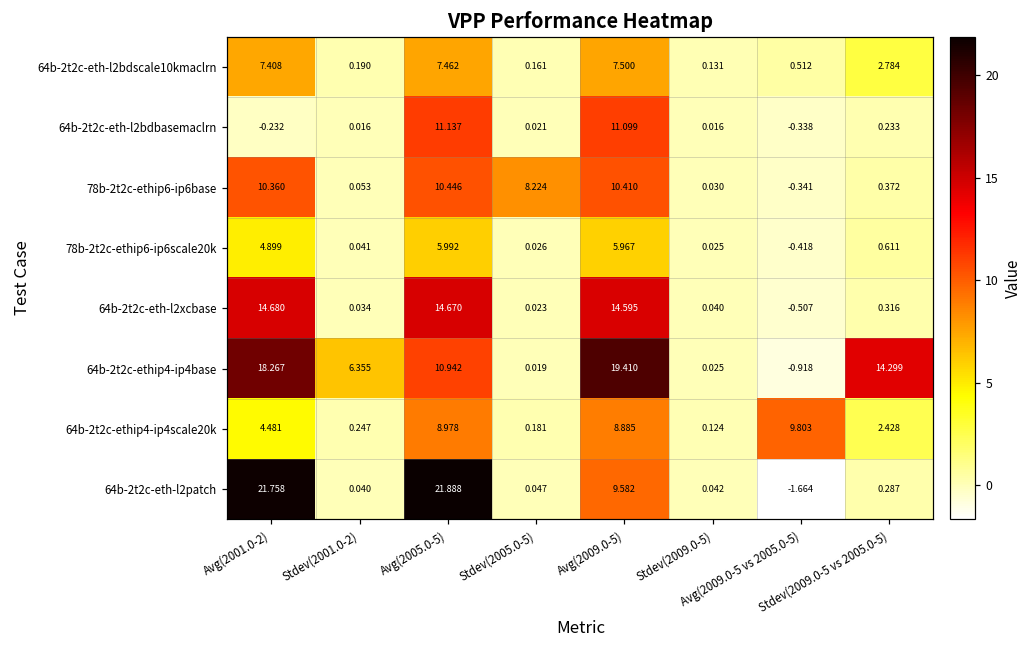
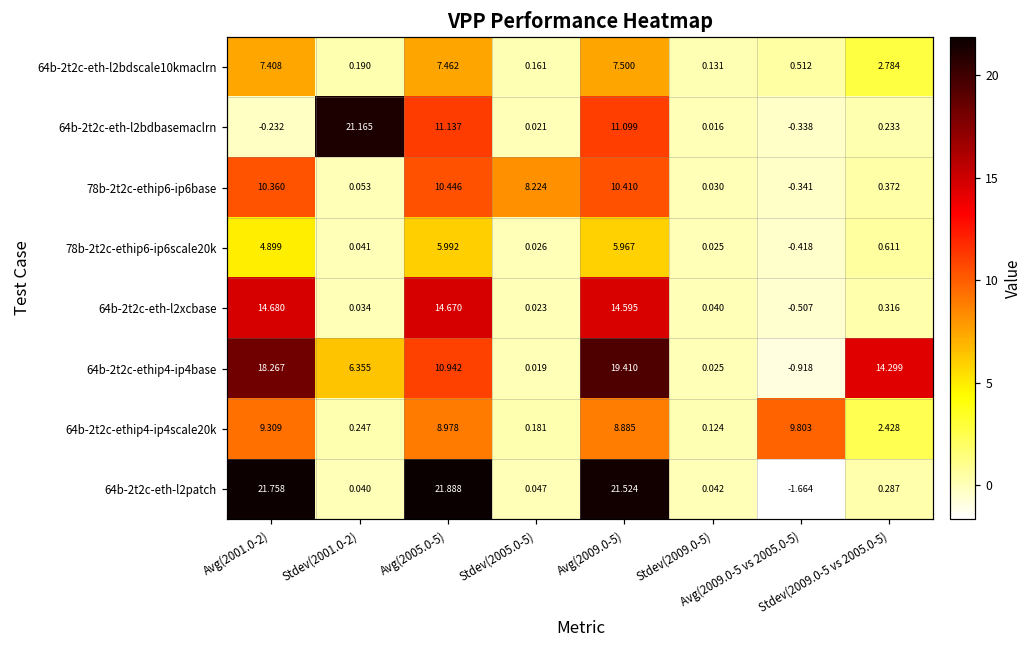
  {
    "64b-2t2c-eth-l2bdscale10kmaclrn": {
      "Avg(2001.0-2)": 7.408,
      "Stdev(2001.0-2)": 0.190,
      "Avg(2005.0-5)": 7.462,
      "Stdev(2005.0-5)": 0.161,
      "Avg(2009.0-5)": 7.500,
      "Stdev(2009.0-5)": 0.131,
      "Avg(2009.0-5 vs 2005.0-5)": 0.512,
      "Stdev(2009.0-5 vs 2005.0-5)": 2.784
    },
    "64b-2t2c-eth-l2bdbasemaclrn": {
      "Avg(2001.0-2)": -0.232,
-     "Stdev(2001.0-2)": 0.016,
+     "Stdev(2001.0-2)": 21.165,
      "Avg(2005.0-5)": 11.137,
      "Stdev(2005.0-5)": 0.021,
      "Avg(2009.0-5)": 11.099,
      "Stdev(2009.0-5)": 0.016,
      "Avg(2009.0-5 vs 2005.0-5)": -0.338,
      "Stdev(2009.0-5 vs 2005.0-5)": 0.233
    },
    "78b-2t2c-ethip6-ip6base": {
      "Avg(2001.0-2)": 10.360,
      "Stdev(2001.0-2)": 0.053,
      "Avg(2005.0-5)": 10.446,
      "Stdev(2005.0-5)": 8.224,
      "Avg(2009.0-5)": 10.410,
      "Stdev(2009.0-5)": 0.030,
      "Avg(2009.0-5 vs 2005.0-5)": -0.341,
      "Stdev(2009.0-5 vs 2005.0-5)": 0.372
    },
    "78b-2t2c-ethip6-ip6scale20k": {
      "Avg(2001.0-2)": 4.899,
      "Stdev(2001.0-2)": 0.041,
      "Avg(2005.0-5)": 5.992,
      "Stdev(2005.0-5)": 0.026,
      "Avg(2009.0-5)": 5.967,
      "Stdev(2009.0-5)": 0.025,
      "Avg(2009.0-5 vs 2005.0-5)": -0.418,
      "Stdev(2009.0-5 vs 2005.0-5)": 0.611
    },
    "64b-2t2c-eth-l2xcbase": {
      "Avg(2001.0-2)": 14.680,
      "Stdev(2001.0-2)": 0.034,
      "Avg(2005.0-5)": 14.670,
      "Stdev(2005.0-5)": 0.023,
      "Avg(2009.0-5)": 14.595,
      "Stdev(2009.0-5)": 0.040,
      "Avg(2009.0-5 vs 2005.0-5)": -0.507,
      "Stdev(2009.0-5 vs 2005.0-5)": 0.316
    },
    "64b-2t2c-ethip4-ip4base": {
      "Avg(2001.0-2)": 18.267,
      "Stdev(2001.0-2)": 6.355,
      "Avg(2005.0-5)": 10.942,
      "Stdev(2005.0-5)": 0.019,
      "Avg(2009.0-5)": 19.410,
      "Stdev(2009.0-5)": 0.025,
      "Avg(2009.0-5 vs 2005.0-5)": -0.918,
      "Stdev(2009.0-5 vs 2005.0-5)": 14.299
    },
    "64b-2t2c-ethip4-ip4scale20k": {
-     "Avg(2001.0-2)": 4.481,
+     "Avg(2001.0-2)": 9.309,
      "Stdev(2001.0-2)": 0.247,
      "Avg(2005.0-5)": 8.978,
      "Stdev(2005.0-5)": 0.181,
      "Avg(2009.0-5)": 8.885,
      "Stdev(2009.0-5)": 0.124,
      "Avg(2009.0-5 vs 2005.0-5)": 9.803,
      "Stdev(2009.0-5 vs 2005.0-5)": 2.428
    },
    "64b-2t2c-eth-l2patch": {
      "Avg(2001.0-2)": 21.758,
      "Stdev(2001.0-2)": 0.040,
      "Avg(2005.0-5)": 21.888,
      "Stdev(2005.0-5)": 0.047,
-     "Avg(2009.0-5)": 9.582,
+     "Avg(2009.0-5)": 21.524,
      "Stdev(2009.0-5)": 0.042,
      "Avg(2009.0-5 vs 2005.0-5)": -1.664,
      "Stdev(2009.0-5 vs 2005.0-5)": 0.287
    }
  }
